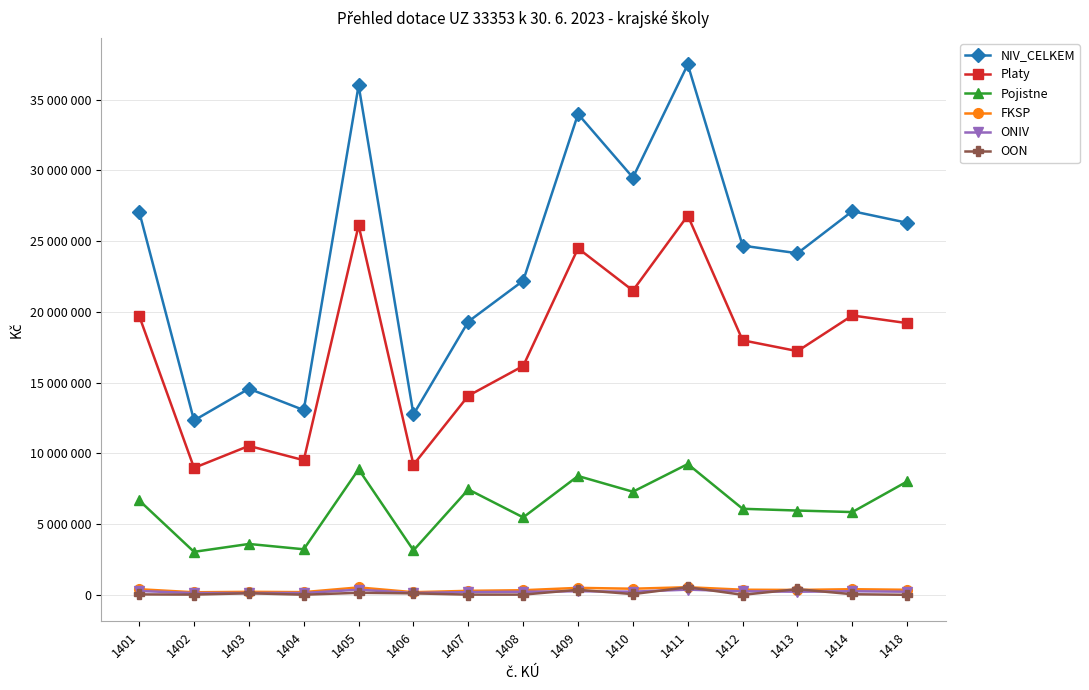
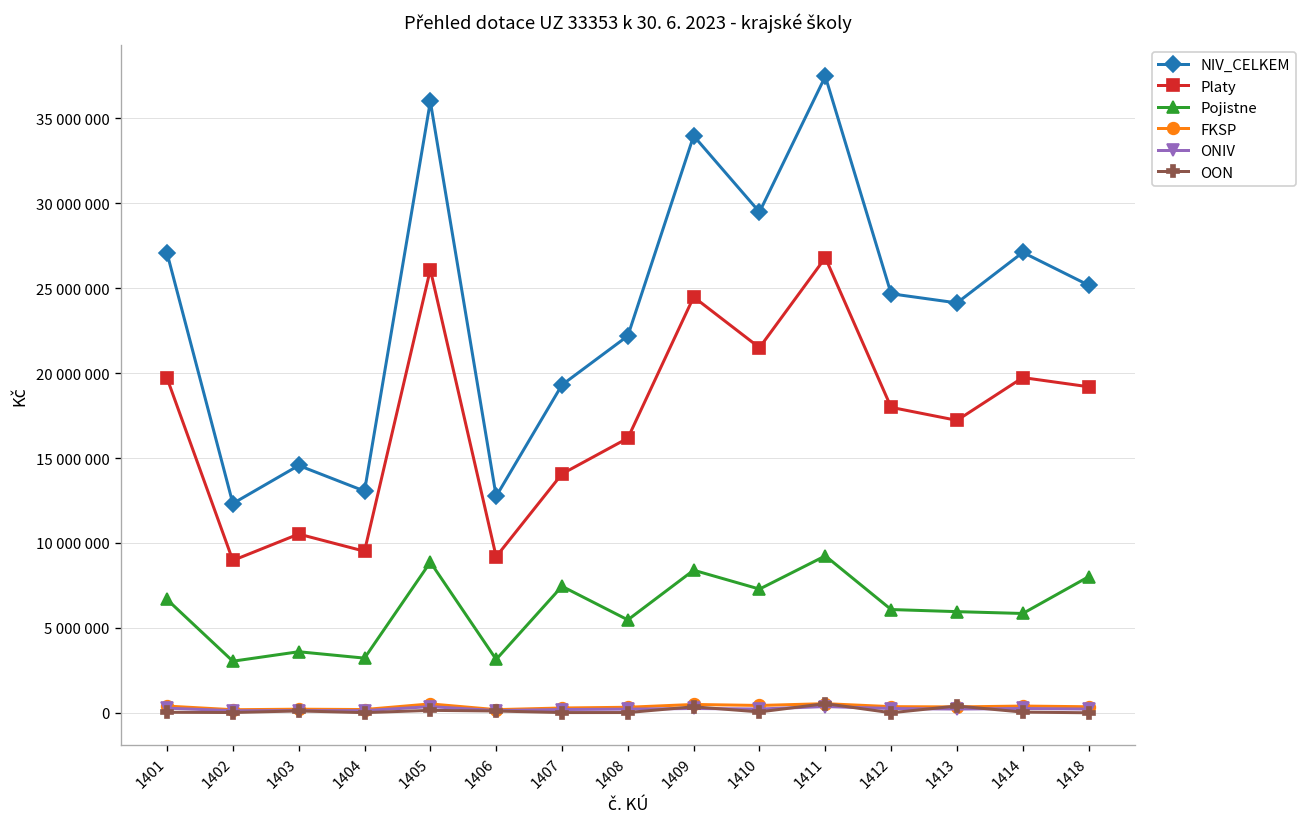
  {
    "NIV_CELKEM": {
      "1401": 27100000,
      "1402": 12300000,
      "1403": 14600000,
      "1404": 13100000,
      "1405": 36000000,
      "1406": 12700000,
      "1407": 19300000,
      "1408": 22200000,
      "1409": 34000000,
      "1410": 29500000,
      "1411": 37500000,
      "1412": 24700000,
      "1413": 24100000,
      "1414": 27100000,
-     "1418": 26300000
+     "1418": 25200000
    },
    "Platy": {
      "1401": 19700000,
      "1402": 9000000,
      "1403": 10500000,
      "1404": 9500000,
      "1405": 26100000,
      "1406": 9200000,
      "1407": 14100000,
      "1408": 16200000,
      "1409": 24500000,
      "1410": 21500000,
      "1411": 26800000,
      "1412": 18000000,
      "1413": 17200000,
      "1414": 19700000,
      "1418": 19200000
    },
    "Pojistne": {
      "1401": 6700000,
      "1402": 3000000,
      "1403": 3600000,
      "1404": 3200000,
      "1405": 8900000,
      "1406": 3100000,
      "1407": 7400000,
      "1408": 5500000,
      "1409": 8400000,
      "1410": 7300000,
      "1411": 9200000,
      "1412": 6100000,
      "1413": 6000000,
      "1414": 5800000,
      "1418": 8000000
    },
    "FKSP": {
      "1410": 400000
    },
    "OON": {
      "1401": 0,
      "1405": 100000,
      "1408": 0,
      "1412": 0,
      "1414": 0,
      "1418": 0
    }
  }
